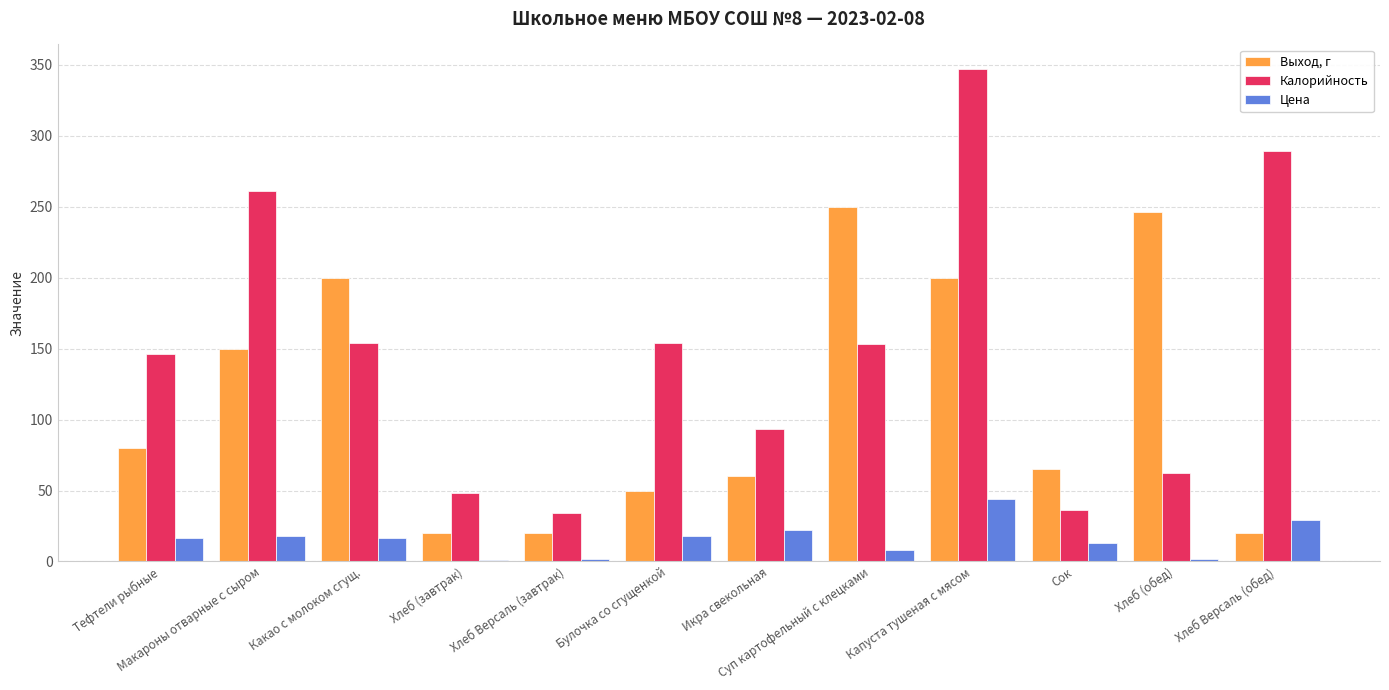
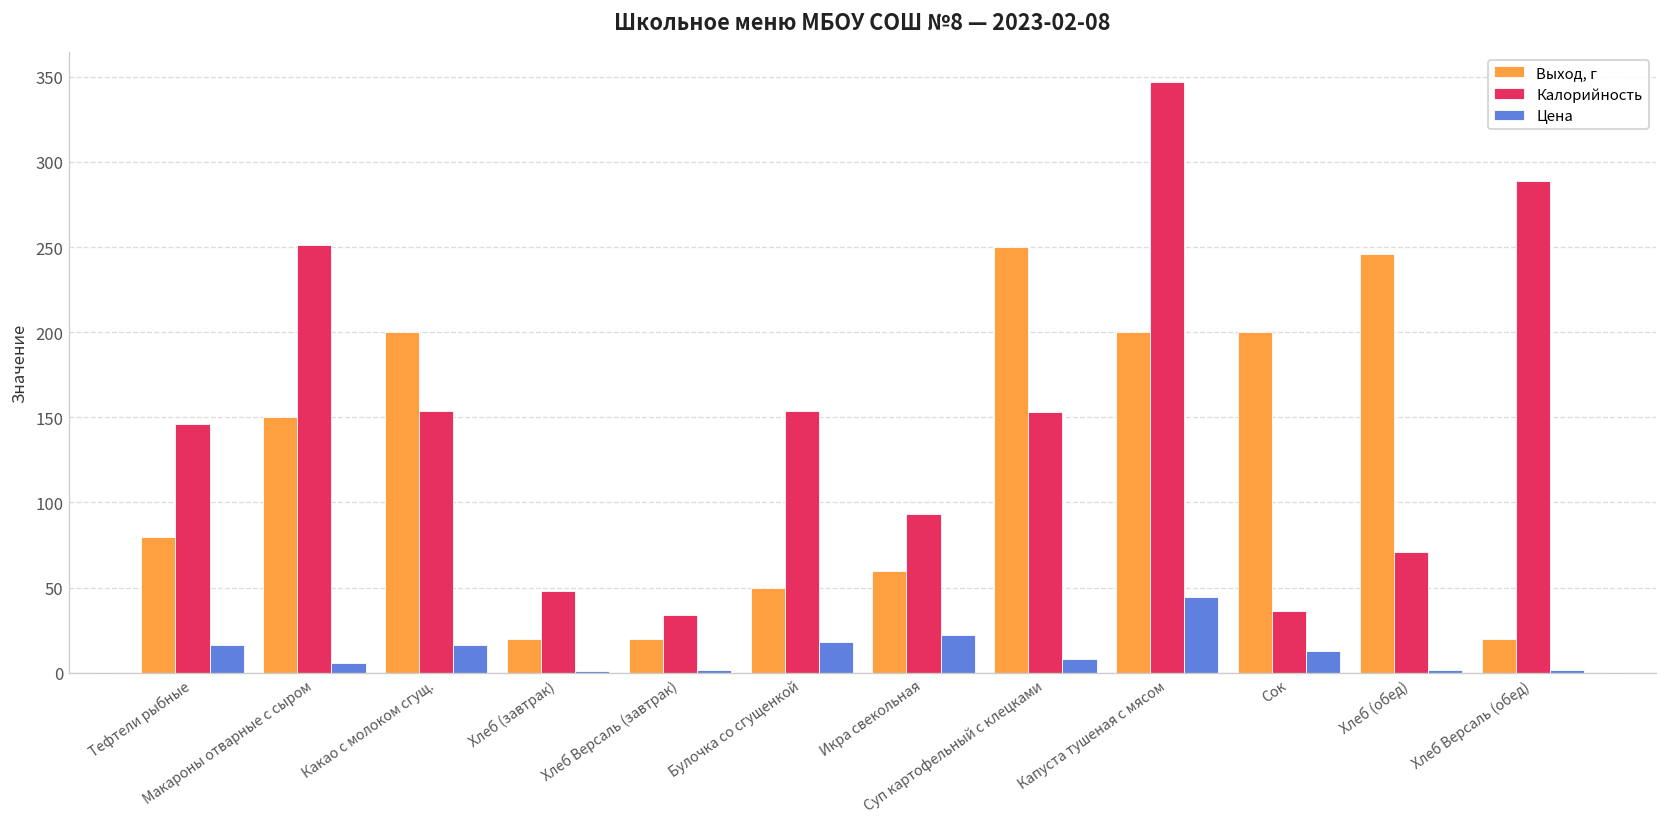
  {
    "Выход, г": {
      "Тефтели рыбные": 80,
      "Макароны отварные с сыром": 150,
      "Какао с молоком сгущ.": 200,
      "Хлеб (завтрак)": 20,
      "Хлеб Версаль (завтрак)": 20,
      "Булочка со сгущенкой": 50,
      "Икра свекольная": 60,
      "Суп картофельный с клецками": 250,
      "Капуста тушеная с мясом": 200,
-     "Сок": 65,
+     "Сок": 200,
      "Хлеб (обед)": 246,
      "Хлеб Версаль (обед)": 20
    },
    "Калорийность": {
      "Тефтели рыбные": 146,
-     "Макароны отварные с сыром": 261,
+     "Макароны отварные с сыром": 251,
      "Какао с молоком сгущ.": 154,
      "Хлеб (завтрак)": 48,
      "Хлеб Версаль (завтрак)": 34,
      "Булочка со сгущенкой": 154,
      "Икра свекольная": 93,
      "Суп картофельный с клецками": 153,
      "Капуста тушеная с мясом": 347,
      "Сок": 36,
-     "Хлеб (обед)": 62,
+     "Хлеб (обед)": 71,
      "Хлеб Версаль (обед)": 289
    },
    "Цена": {
      "Тефтели рыбные": 17,
-     "Макароны отварные с сыром": 18,
+     "Макароны отварные с сыром": 6,
      "Какао с молоком сгущ.": 16,
      "Хлеб Версаль (завтрак)": 2,
      "Булочка со сгущенкой": 18,
      "Икра свекольная": 22,
      "Суп картофельный с клецками": 8,
      "Капуста тушеная с мясом": 44,
      "Сок": 13,
-     "Хлеб Версаль (обед)": 30
+     "Хлеб Версаль (обед)": 2
    }
  }
